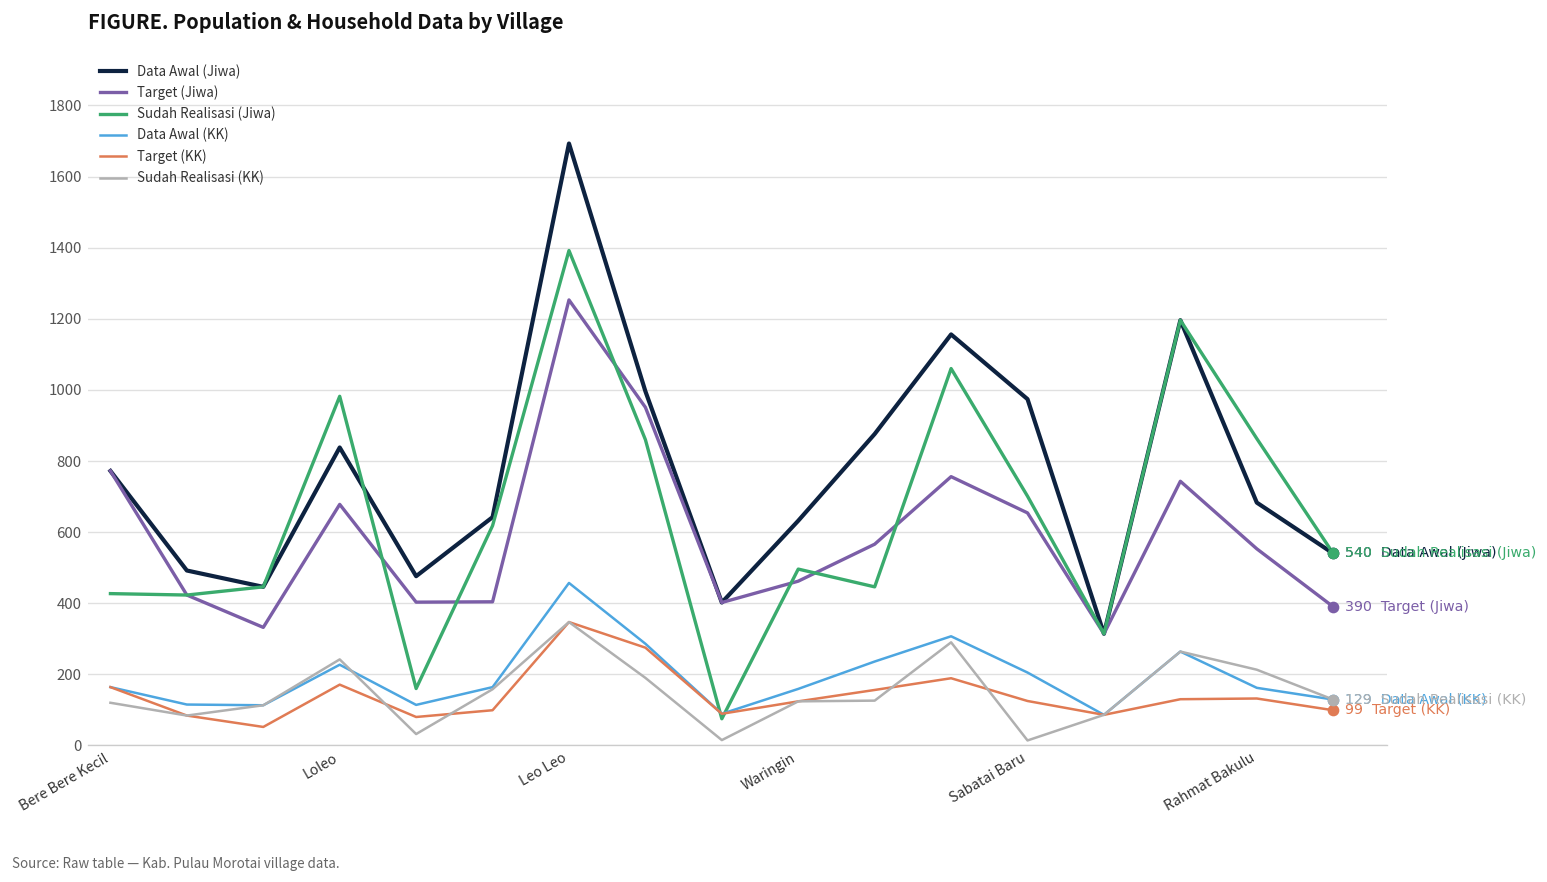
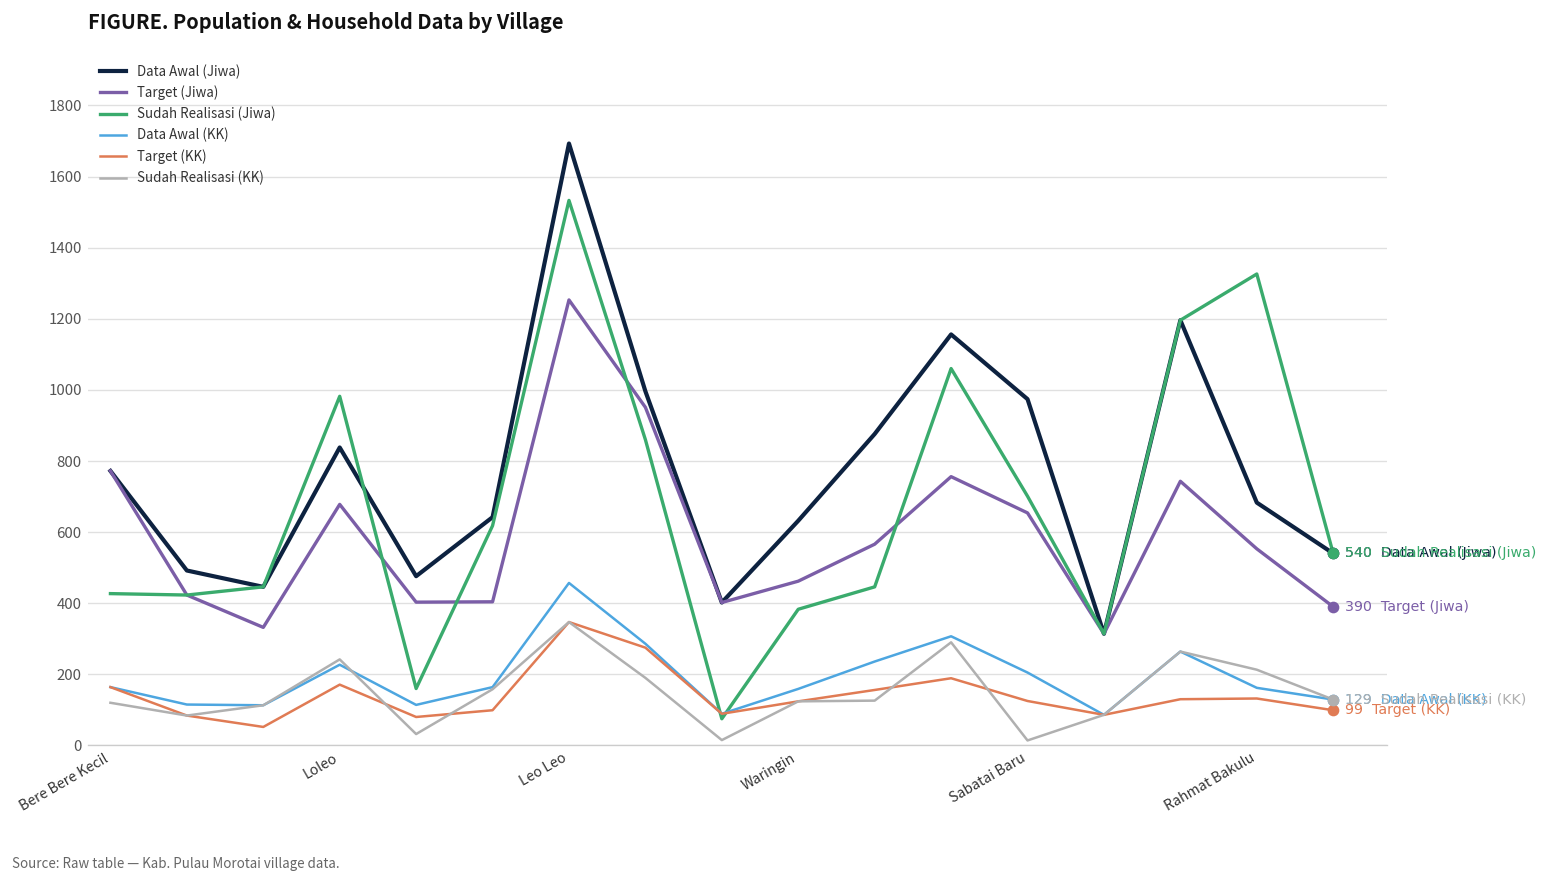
  {
    "Sudah Realisasi (Jiwa)": {
      "Bere Bere Kecil": 430,
      "Loleo": 980,
-     "Leo Leo": 1390,
-     "Waringin": 500,
+     "Leo Leo": 1530,
+     "Waringin": 380,
      "Sabatai Baru": 700,
-     "Rahmat Bakulu": 860
+     "Rahmat Bakulu": 1330
    },
    "Sudah Realisasi (KK)": {
      "Bere Bere Kecil": 120,
      "Loleo": 240,
      "Sabatai Baru": 10,
      "Rahmat Bakulu": 210
    }
  }
